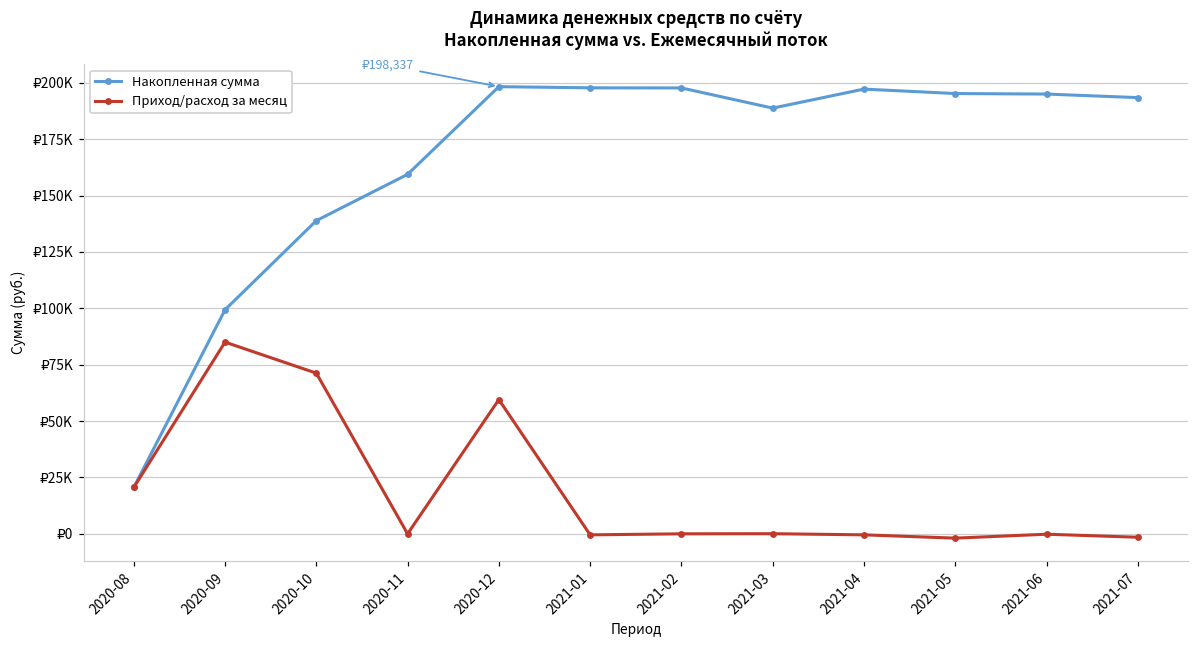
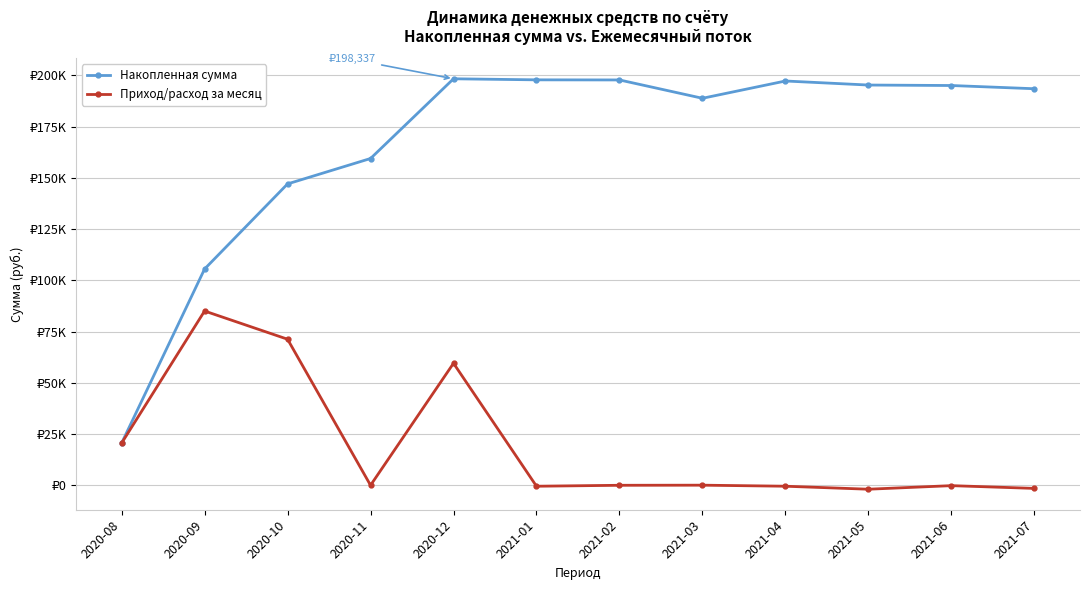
  {
    "Накопленная сумма": {
-     "2020-09": "₽99000",
-     "2020-10": "₽139000",
+     "2020-09": "₽106000",
+     "2020-10": "₽147000",
      "2020-11": "₽159000",
      "2021-01": "₽198000",
      "2021-02": "₽198000",
      "2021-03": "₽189000",
      "2021-04": "₽197000",
      "2021-05": "₽195000",
      "2021-06": "₽195000",
      "2021-07": "₽193000"
    },
    "Приход/расход за месяц": {
      "2020-09": "₽85000",
      "2020-10": "₽71000",
      "2020-11": "₽0",
      "2020-12": "₽60000",
      "2021-01": "₽-1000",
      "2021-02": "₽0",
      "2021-03": "₽0",
      "2021-04": "₽-1000",
      "2021-05": "₽-2000",
      "2021-06": "₽0",
      "2021-07": "₽-2000"
    }
  }
